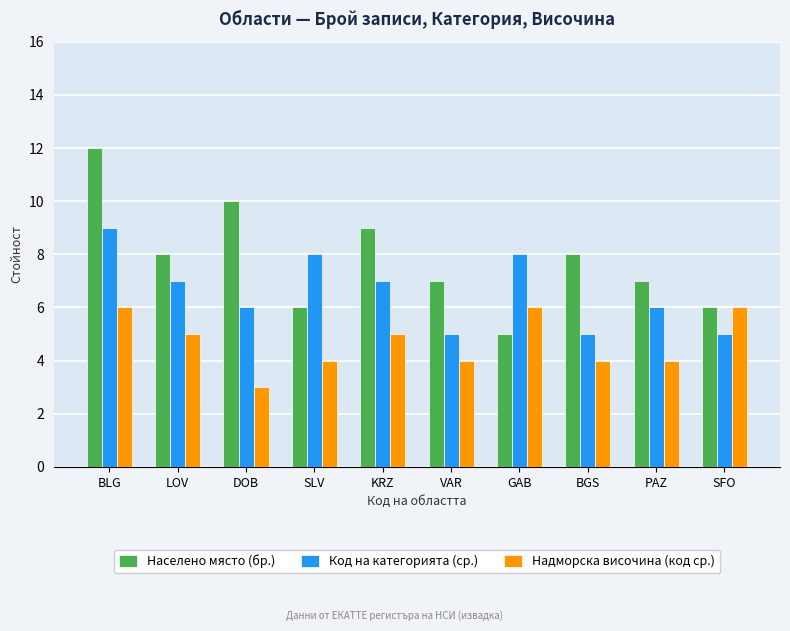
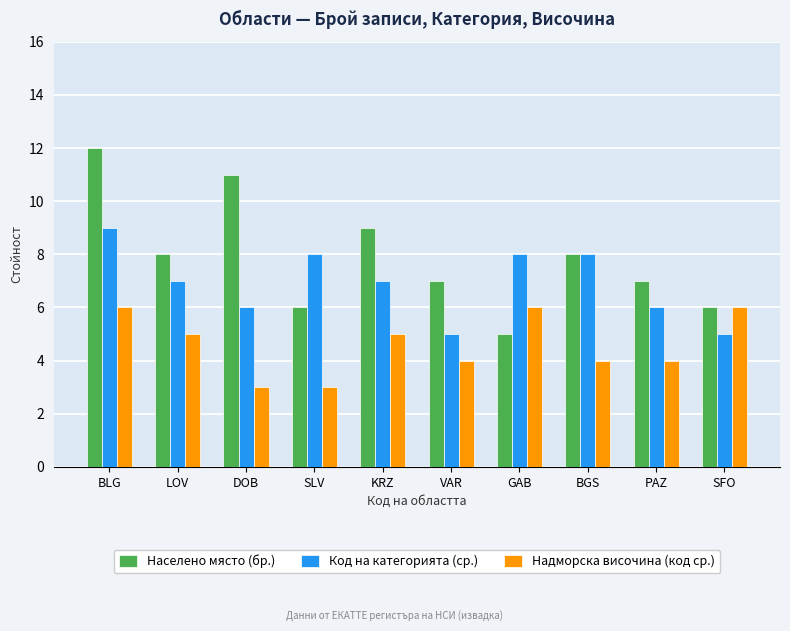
  {
    "Населено място (бр.)": {
      "BLG": 12,
      "LOV": 8,
-     "DOB": 10,
+     "DOB": 11,
      "SLV": 6,
      "KRZ": 9,
      "VAR": 7,
      "GAB": 5,
      "BGS": 8,
      "PAZ": 7,
      "SFO": 6
    },
    "Код на категорията (ср.)": {
      "BLG": 9,
      "LOV": 7,
      "DOB": 6,
      "SLV": 8,
      "KRZ": 7,
      "VAR": 5,
      "GAB": 8,
-     "BGS": 5,
+     "BGS": 8,
      "PAZ": 6,
      "SFO": 5
    },
    "Надморска височина (код ср.)": {
      "BLG": 6,
      "LOV": 5,
      "DOB": 3,
-     "SLV": 4,
+     "SLV": 3,
      "KRZ": 5,
      "VAR": 4,
      "GAB": 6,
      "BGS": 4,
      "PAZ": 4,
      "SFO": 6
    }
  }
